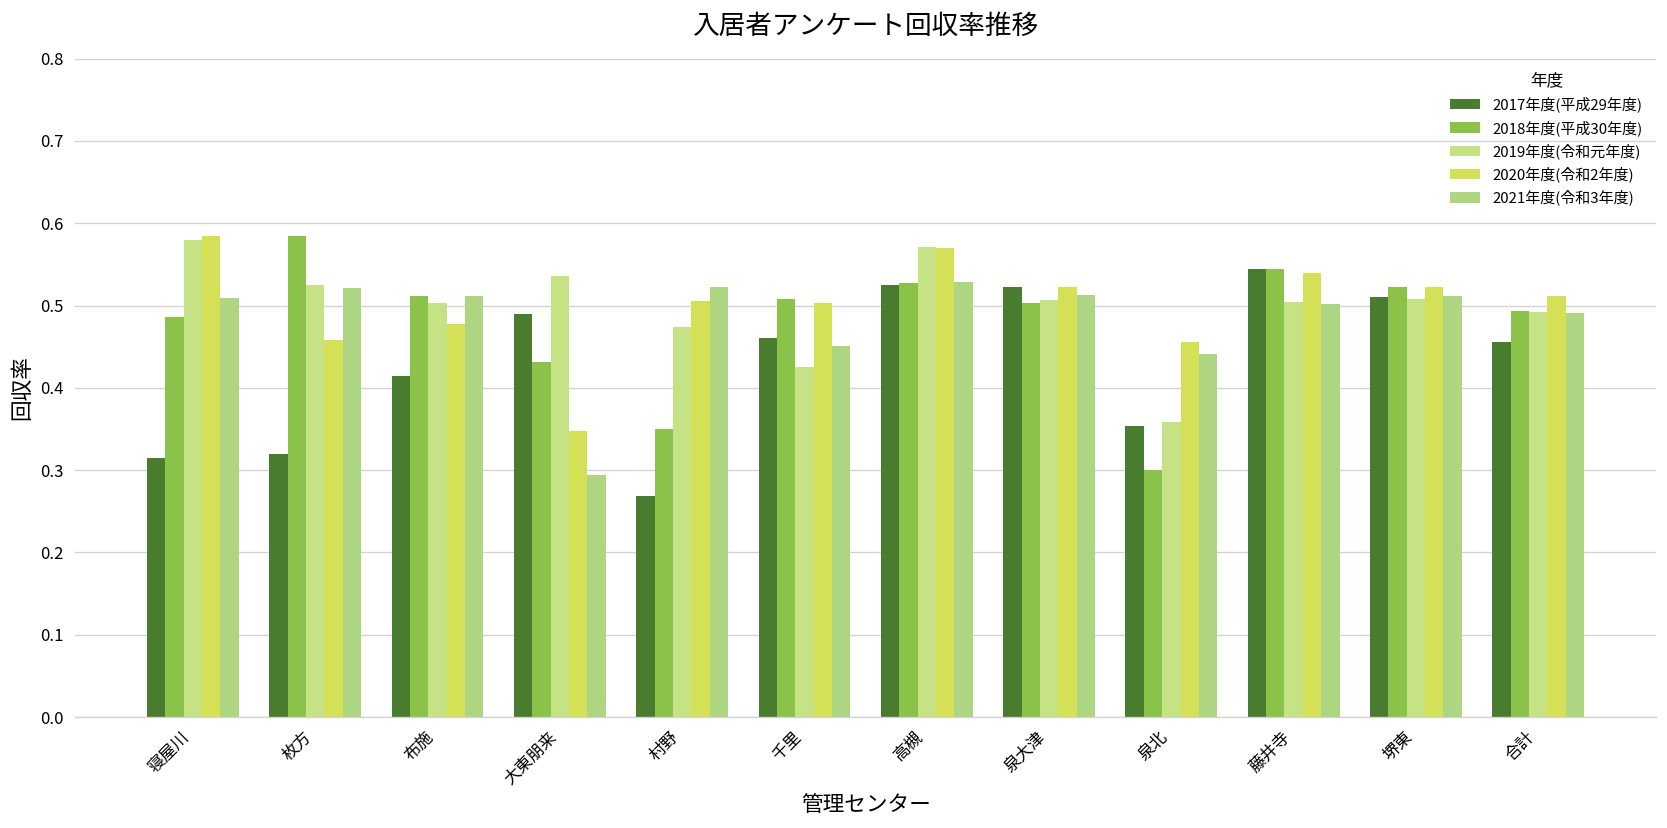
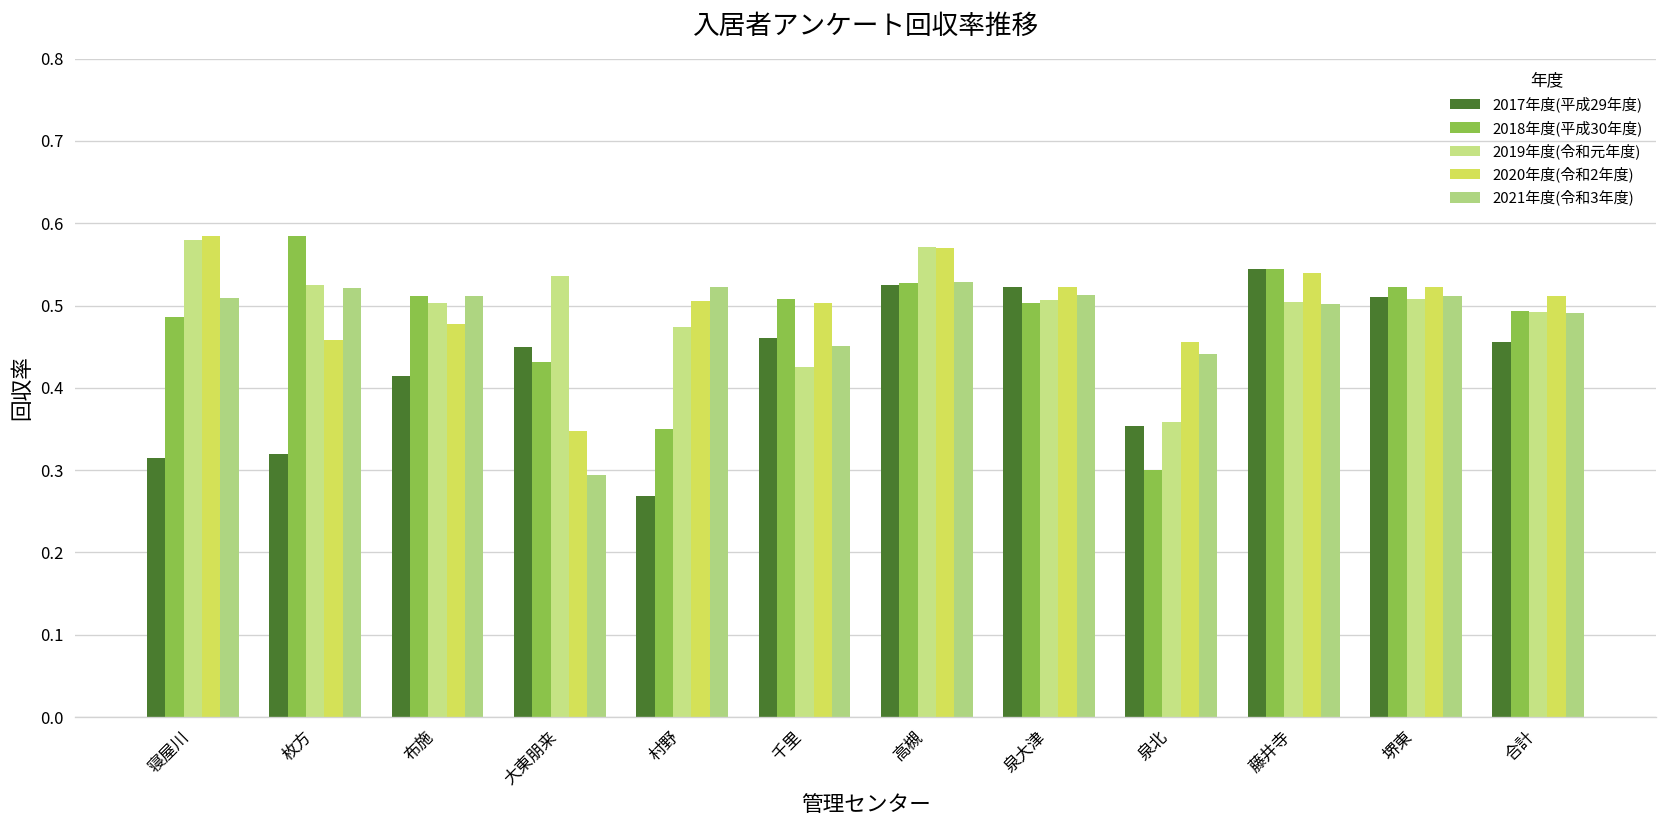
  {
    "2017年度(平成29年度)": {
      "寝屋川": 0.32,
      "枚方": 0.32,
      "布施": 0.42,
-     "大東朋来": 0.49,
+     "大東朋来": 0.45,
      "村野": 0.27,
      "千里": 0.46,
      "高槻": 0.53,
      "泉大津": 0.52,
      "泉北": 0.35,
      "藤井寺": 0.54,
      "堺東": 0.51,
      "合計": 0.46
    },
    "2018年度(平成30年度)": {
      "寝屋川": 0.49,
      "枚方": 0.58,
      "布施": 0.51,
      "大東朋来": 0.43,
      "村野": 0.35,
      "千里": 0.51,
      "高槻": 0.53,
      "泉大津": 0.50,
      "泉北": 0.30,
      "藤井寺": 0.54,
      "堺東": 0.52,
      "合計": 0.49
    }
  }
